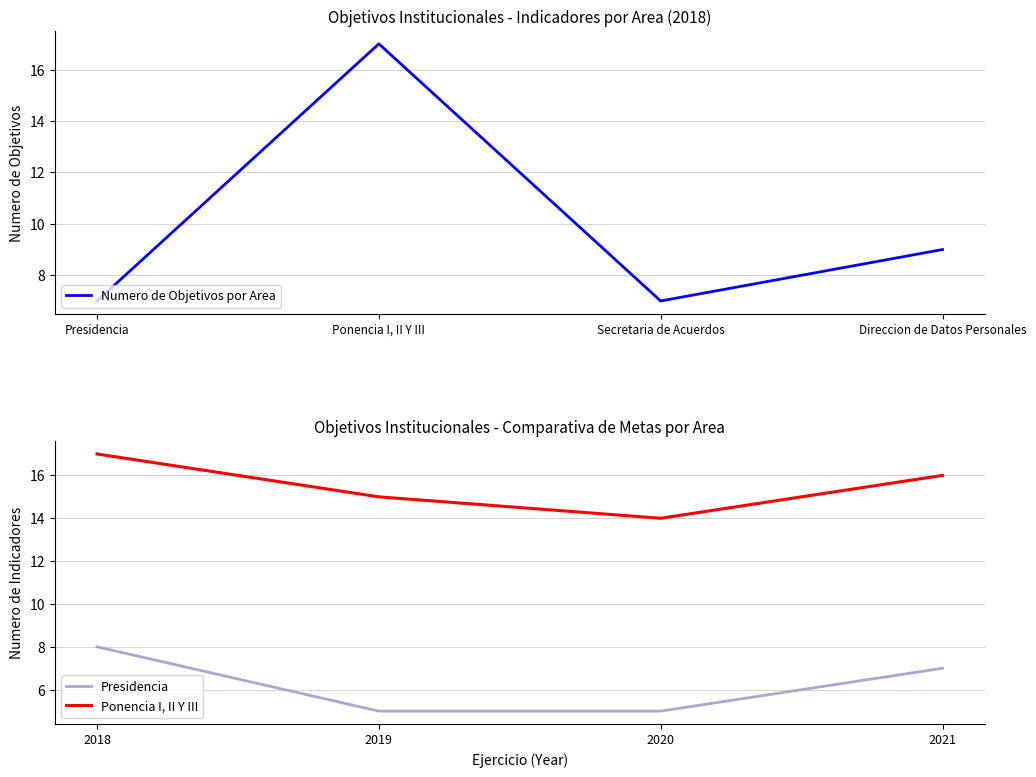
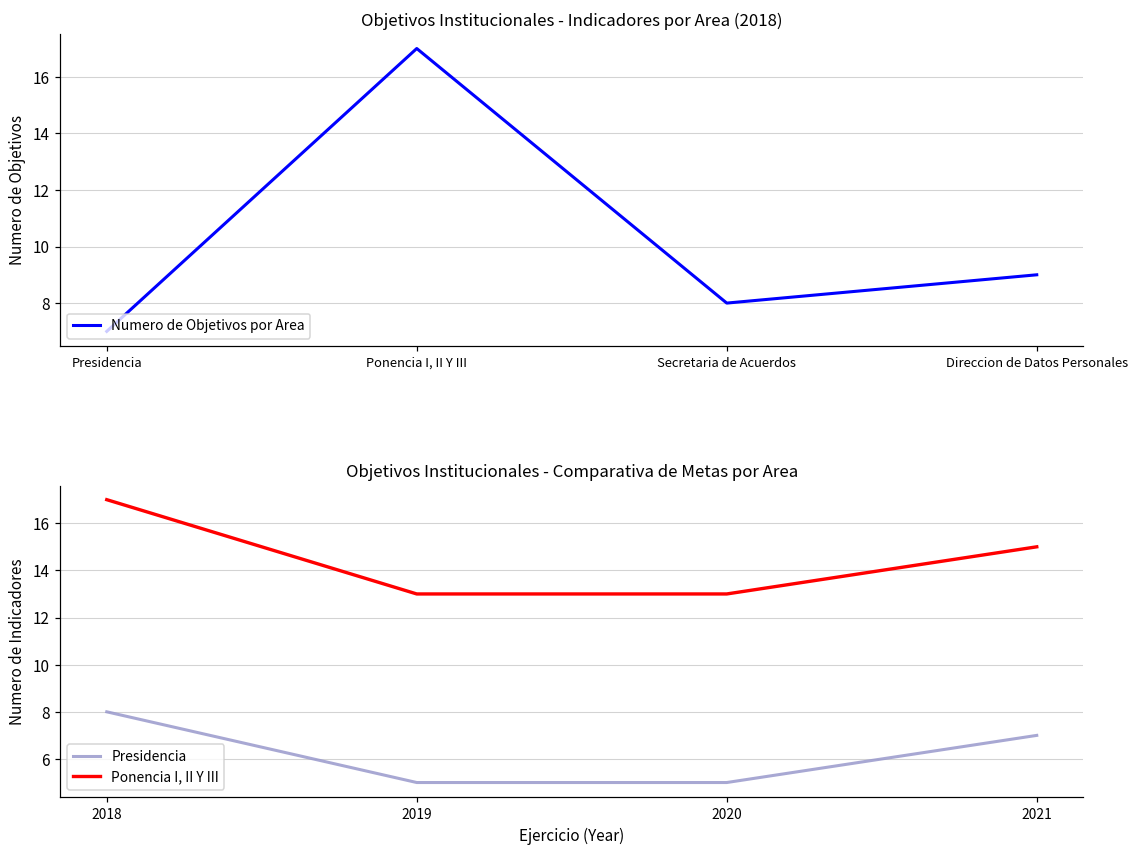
  {
    "Objetivos Institucionales - Indicadores por Area (2018)": {
      "Ponencia I, II Y III": 17,
-     "Secretaria de Acuerdos": 7,
+     "Secretaria de Acuerdos": 8,
      "Direccion de Datos Personales": 9
    },
    "Objetivos Institucionales - Comparativa de Metas por Area": {
      "Presidencia": {
        "2018": 8,
        "2019": 5,
        "2020": 5,
        "2021": 7
      },
      "Ponencia I, II Y III": {
        "2018": 17,
-       "2019": 15,
-       "2020": 14,
-       "2021": 16
+       "2019": 13,
+       "2020": 13,
+       "2021": 15
      }
    }
  }
